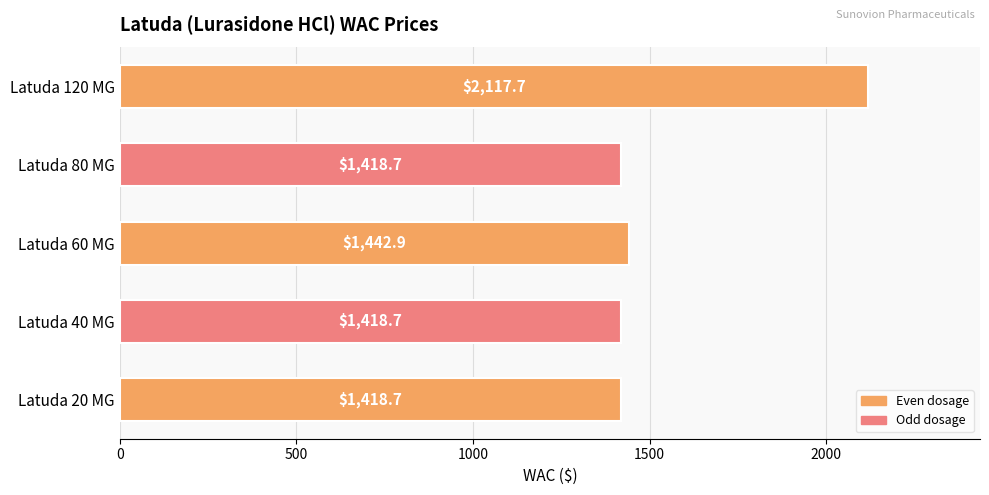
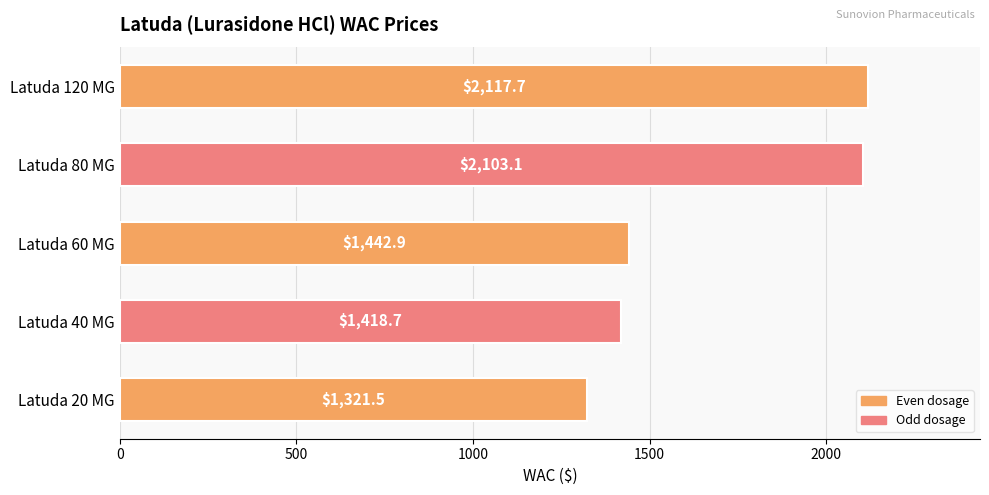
  {
    "Latuda 120 MG": "$2,117.7",
-   "Latuda 80 MG": "$1,418.7",
+   "Latuda 80 MG": "$2,103.1",
    "Latuda 60 MG": "$1,442.9",
    "Latuda 40 MG": "$1,418.7",
-   "Latuda 20 MG": "$1,418.7"
+   "Latuda 20 MG": "$1,321.5"
  }
